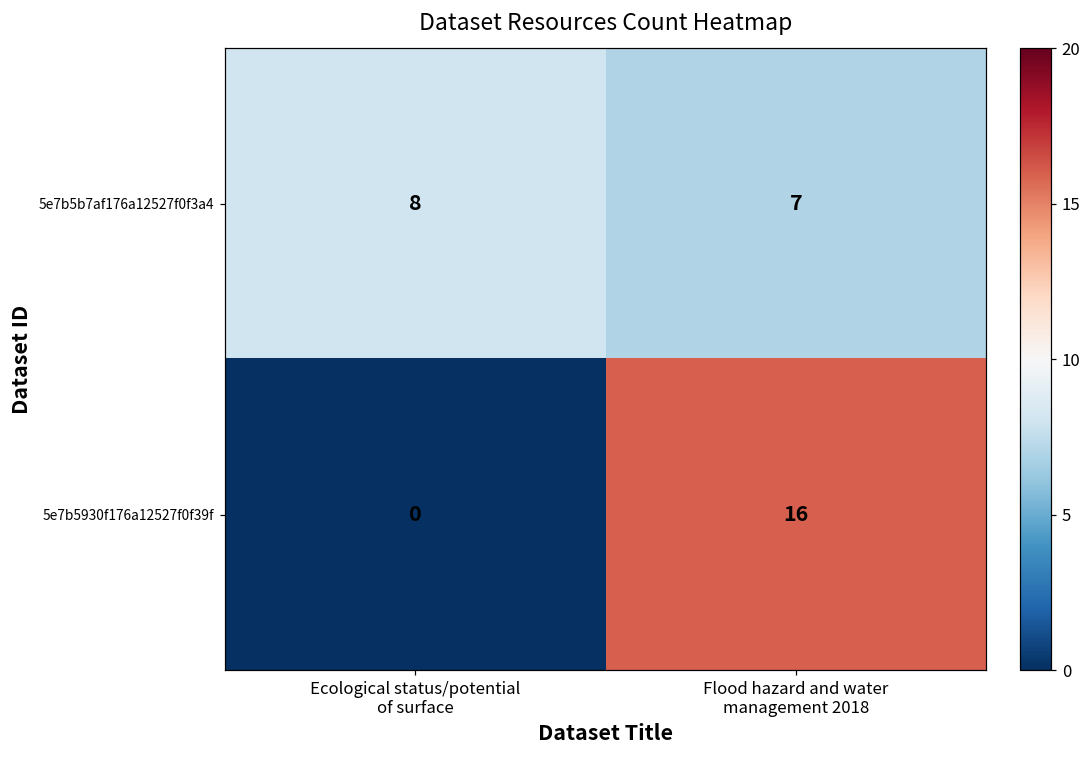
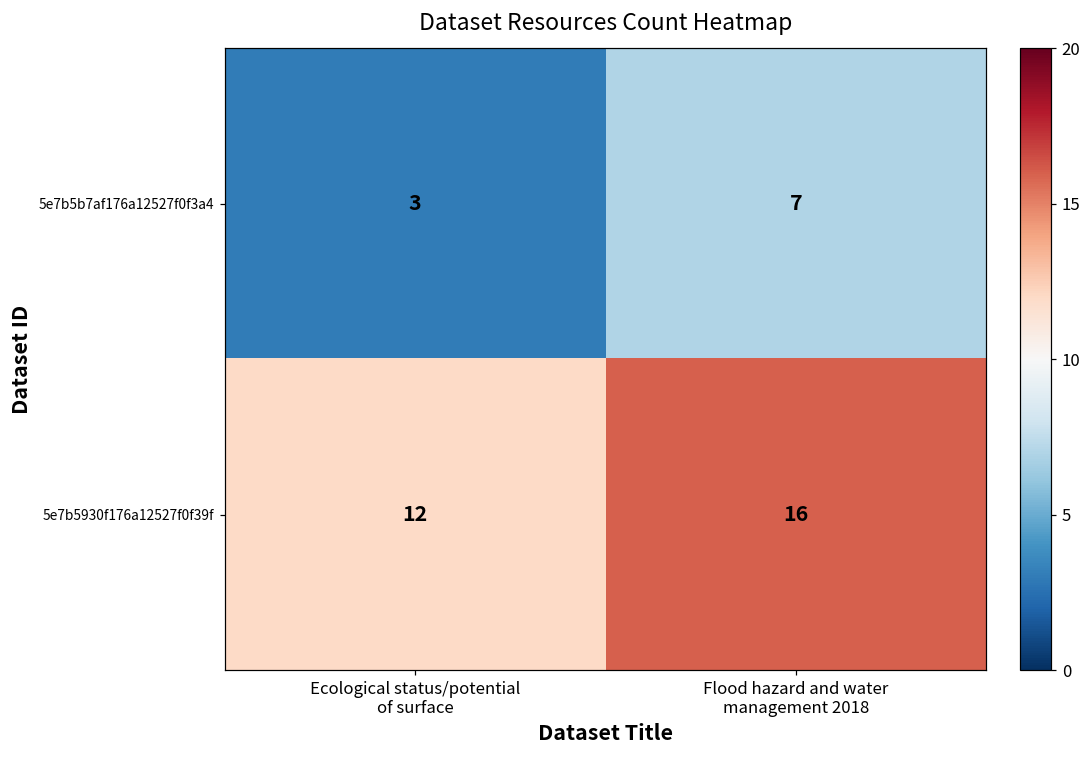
  {
    "5e7b5b7af176a12527f0f3a4": {
-     "Ecological status/potential of surface": 8,
+     "Ecological status/potential of surface": 3,
      "Flood hazard and water management 2018": 7
    },
    "5e7b5930f176a12527f0f39f": {
-     "Ecological status/potential of surface": 0,
+     "Ecological status/potential of surface": 12,
      "Flood hazard and water management 2018": 16
    }
  }
